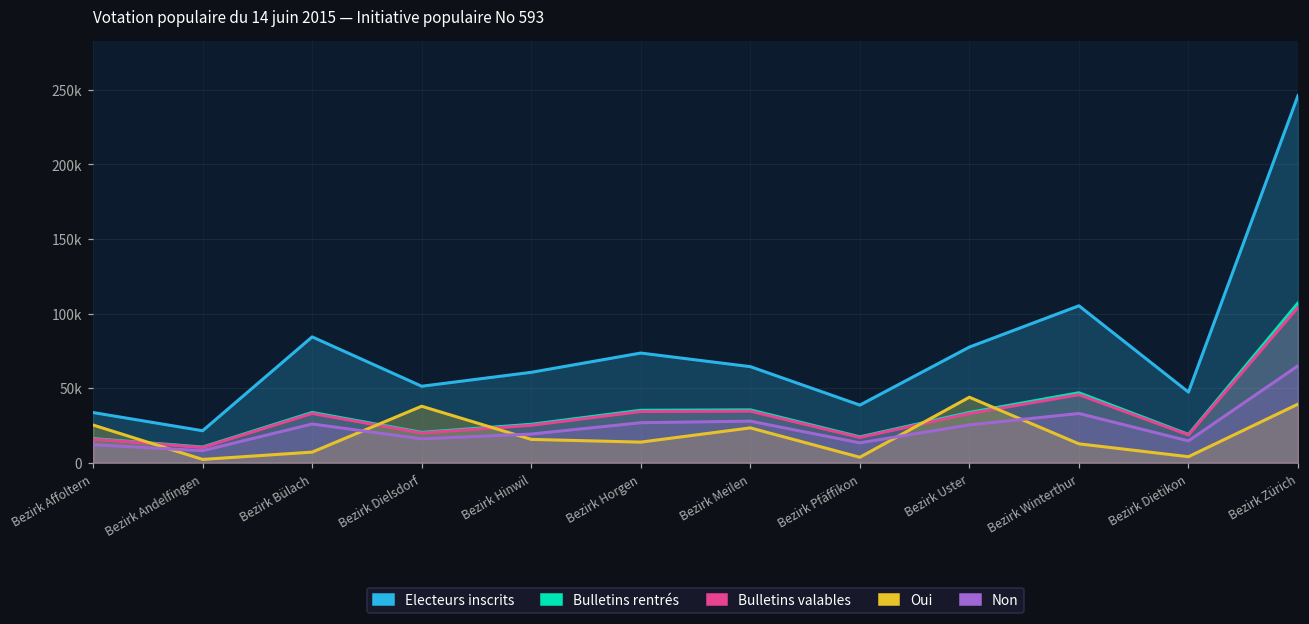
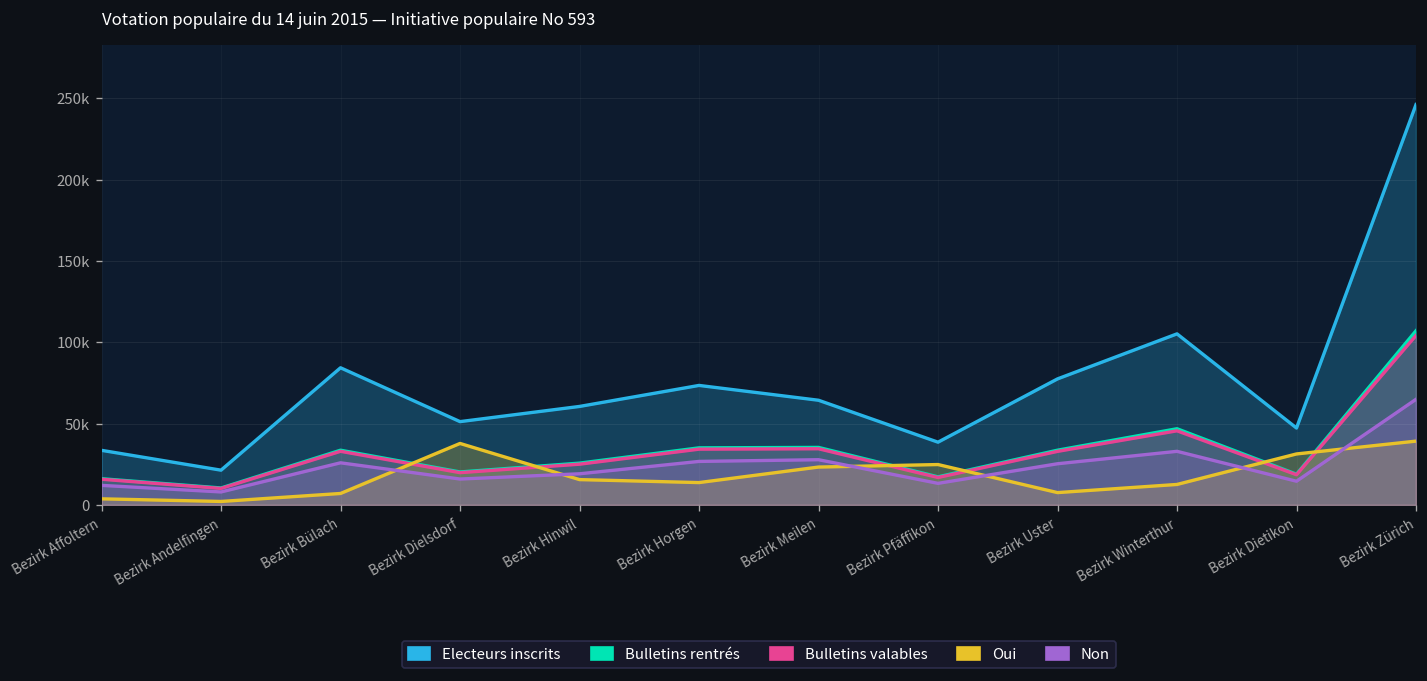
  {
    "Oui": {
-     "Bezirk Affoltern": 25000,
+     "Bezirk Affoltern": 4000,
      "Bezirk Andelfingen": 2000,
      "Bezirk Bülach": 7000,
      "Bezirk Dielsdorf": 38000,
      "Bezirk Hinwil": 16000,
      "Bezirk Horgen": 14000,
      "Bezirk Meilen": 23000,
-     "Bezirk Pfäffikon": 4000,
-     "Bezirk Uster": 44000,
+     "Bezirk Pfäffikon": 25000,
+     "Bezirk Uster": 8000,
      "Bezirk Winterthur": 13000,
-     "Bezirk Dietikon": 4000,
+     "Bezirk Dietikon": 31000,
      "Bezirk Zürich": 39000
    }
  }
